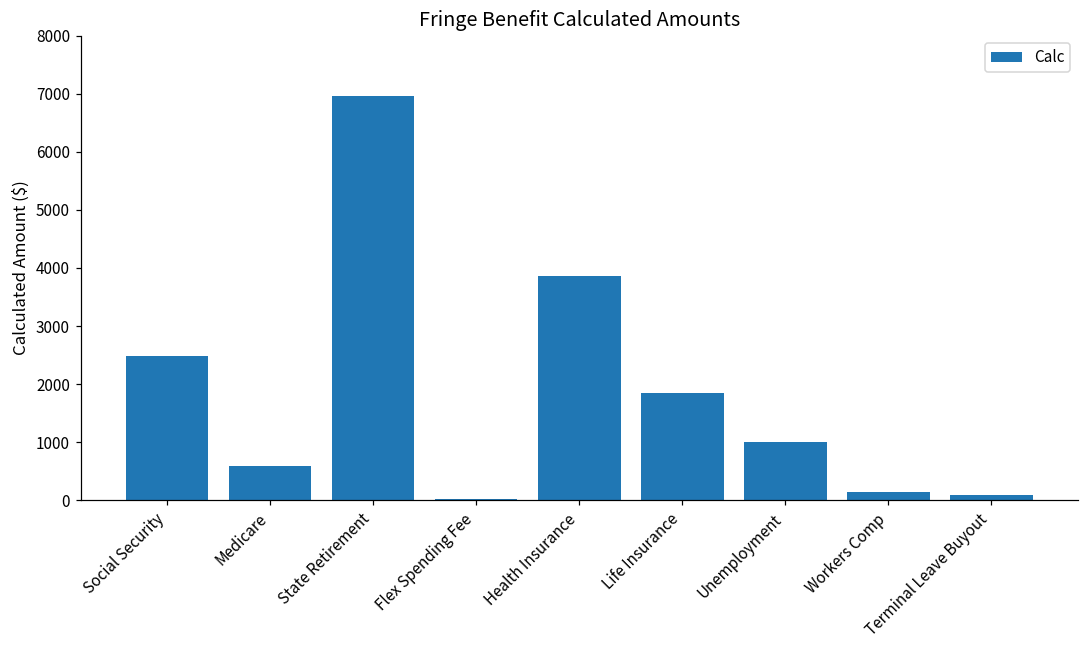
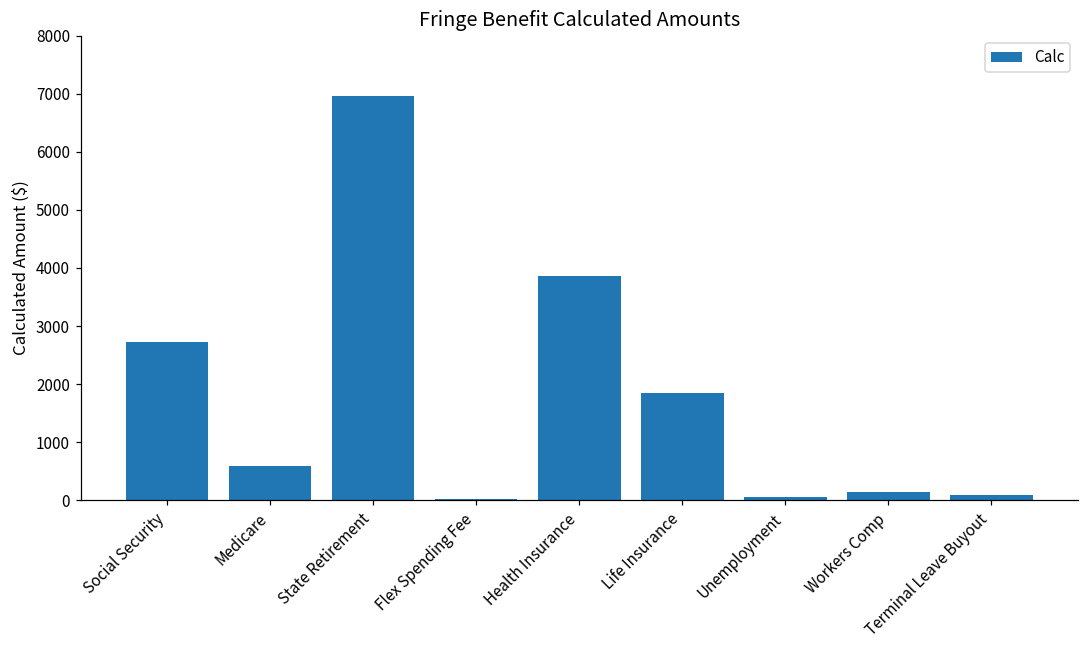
  {
-   "Social Security": 2500,
+   "Social Security": 2700,
    "Medicare": 600,
    "State Retirement": 7000,
    "Health Insurance": 3900,
    "Life Insurance": 1900,
-   "Unemployment": 1000,
+   "Unemployment": 0,
    "Workers Comp": 100,
    "Terminal Leave Buyout": 100
  }
